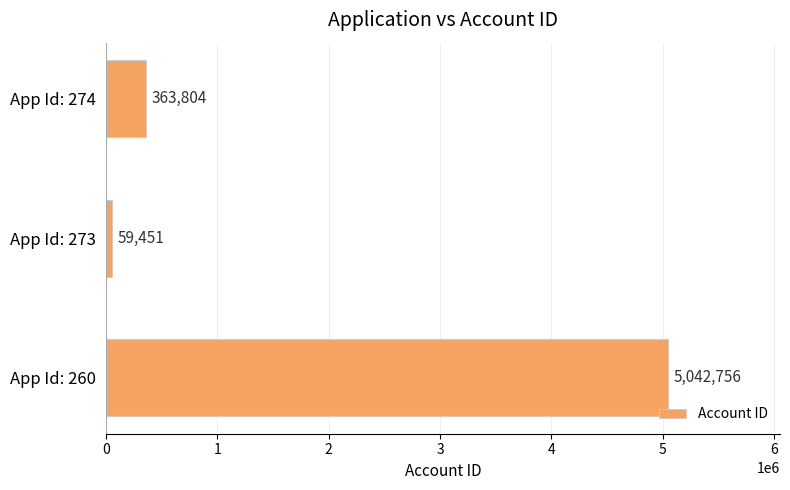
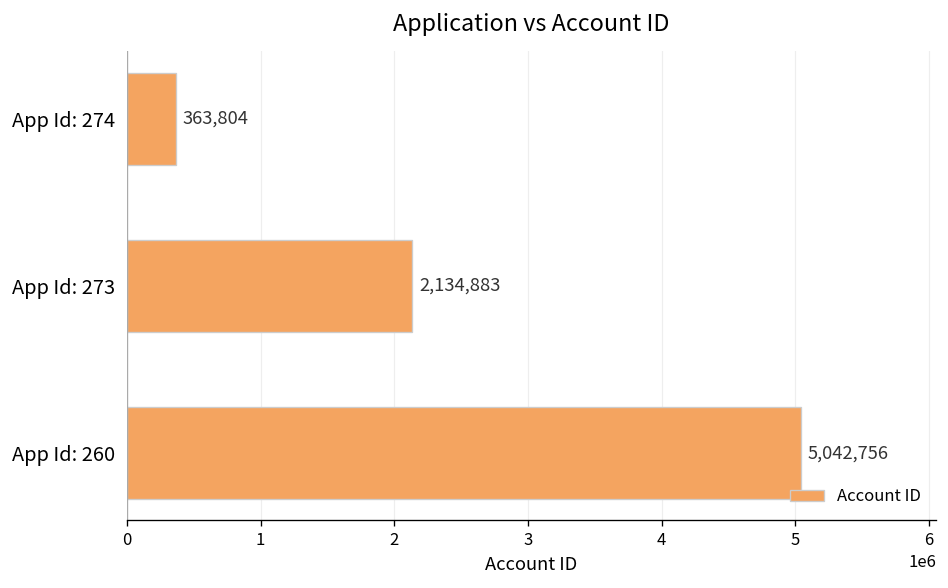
  {
    "App Id: 274": "363,804",
-   "App Id: 273": "59,451",
+   "App Id: 273": "2,134,883",
    "App Id: 260": "5,042,756"
  }
